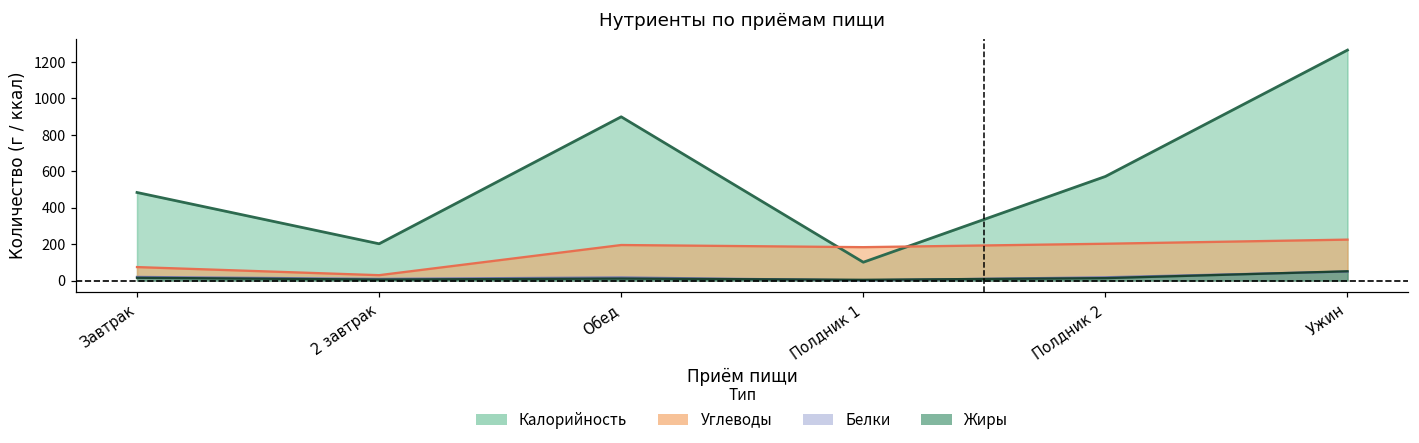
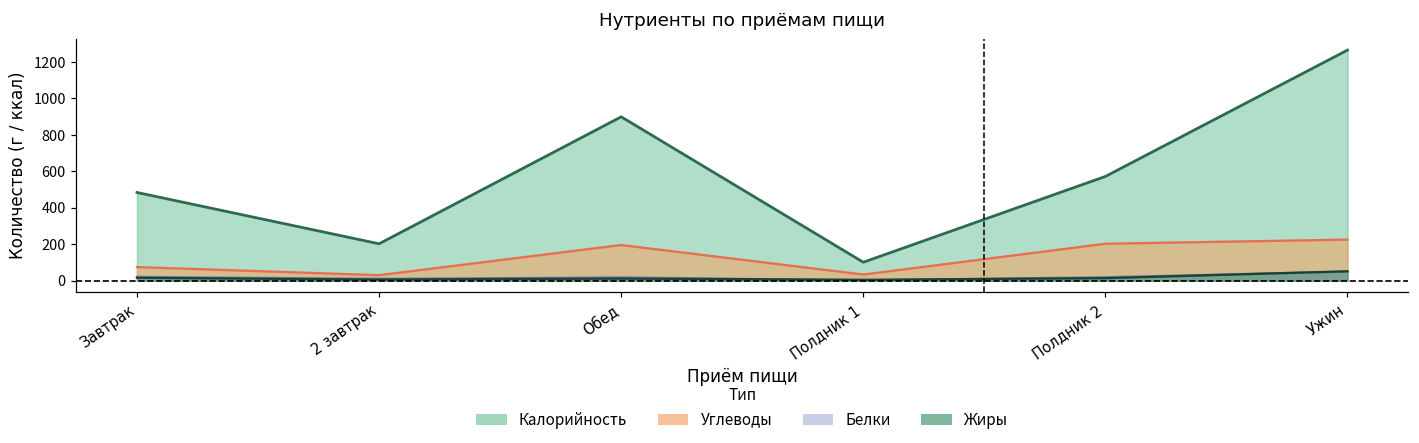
  {
    "Углеводы": {
      "Завтрак": 70,
      "2 завтрак": 30,
      "Обед": 190,
-     "Полдник 1": 180,
+     "Полдник 1": 30,
      "Полдник 2": 200,
      "Ужин": 220
    }
  }
